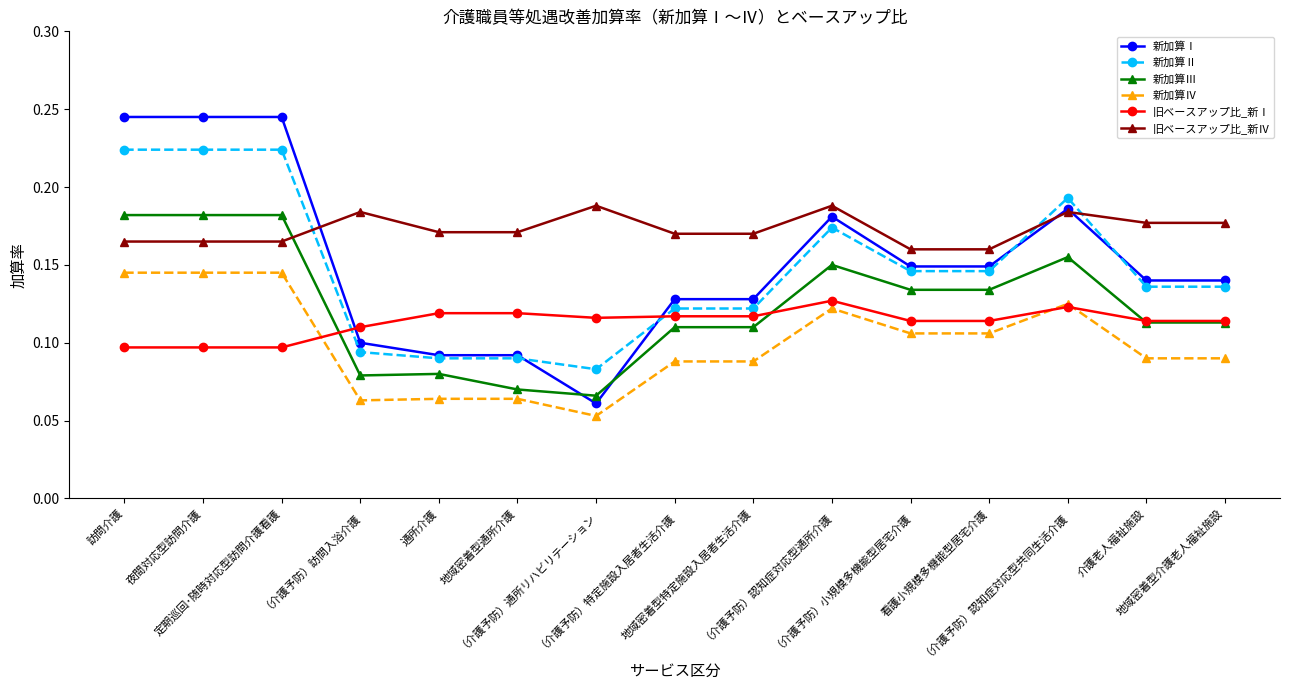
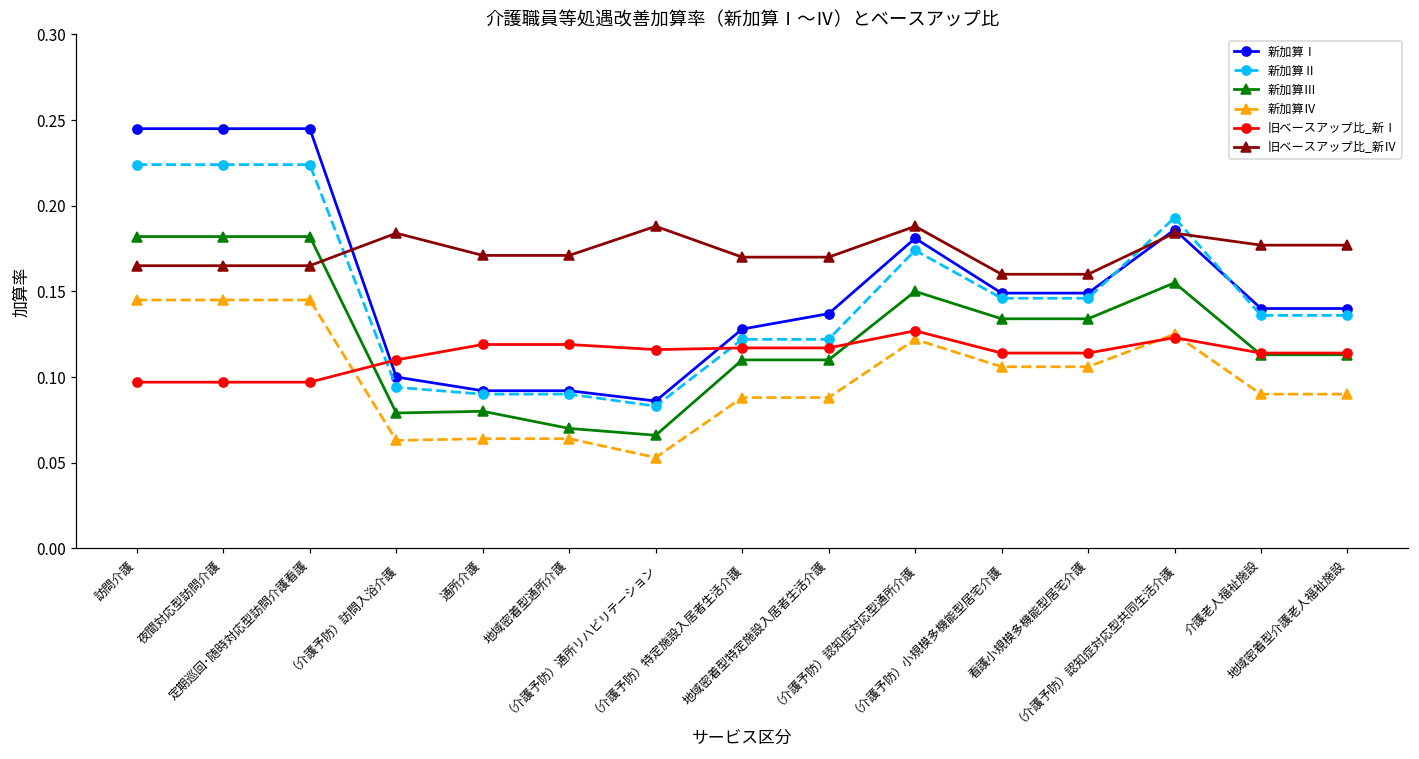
  {
    "新加算Ⅰ": {
      "訪問介護": 0.245,
      "夜間対応型訪問介護": 0.245,
      "定期巡回･随時対応型訪問介護看護": 0.245,
      "（介護予防）訪問入浴介護": 0.100,
      "通所介護": 0.092,
      "地域密着型通所介護": 0.092,
-     "（介護予防）通所リハビリテーション": 0.061,
+     "（介護予防）通所リハビリテーション": 0.086,
      "（介護予防）特定施設入居者生活介護": 0.128,
-     "地域密着型特定施設入居者生活介護": 0.128,
+     "地域密着型特定施設入居者生活介護": 0.137,
      "（介護予防）認知症対応型通所介護": 0.181,
      "（介護予防）小規模多機能型居宅介護": 0.149,
      "看護小規模多機能型居宅介護": 0.149,
      "（介護予防）認知症対応型共同生活介護": 0.186,
      "介護老人福祉施設": 0.140,
      "地域密着型介護老人福祉施設": 0.140
    },
    "新加算Ⅱ": {
      "訪問介護": 0.224,
      "夜間対応型訪問介護": 0.224,
      "定期巡回･随時対応型訪問介護看護": 0.224,
      "（介護予防）訪問入浴介護": 0.094,
      "通所介護": 0.090,
      "地域密着型通所介護": 0.090,
      "（介護予防）通所リハビリテーション": 0.083,
      "（介護予防）特定施設入居者生活介護": 0.122,
      "地域密着型特定施設入居者生活介護": 0.122,
      "（介護予防）認知症対応型通所介護": 0.174,
      "（介護予防）小規模多機能型居宅介護": 0.146,
      "看護小規模多機能型居宅介護": 0.146,
      "（介護予防）認知症対応型共同生活介護": 0.193,
      "介護老人福祉施設": 0.136,
      "地域密着型介護老人福祉施設": 0.136
    },
    "新加算Ⅲ": {
      "訪問介護": 0.182,
      "夜間対応型訪問介護": 0.182,
      "定期巡回･随時対応型訪問介護看護": 0.182,
      "（介護予防）訪問入浴介護": 0.079,
      "通所介護": 0.080,
      "地域密着型通所介護": 0.070,
      "（介護予防）通所リハビリテーション": 0.066,
      "（介護予防）特定施設入居者生活介護": 0.110,
      "地域密着型特定施設入居者生活介護": 0.110,
      "（介護予防）認知症対応型通所介護": 0.150,
      "（介護予防）小規模多機能型居宅介護": 0.134,
      "看護小規模多機能型居宅介護": 0.134,
      "（介護予防）認知症対応型共同生活介護": 0.155
    },
    "新加算Ⅳ": {
      "訪問介護": 0.145,
      "夜間対応型訪問介護": 0.145,
      "定期巡回･随時対応型訪問介護看護": 0.145,
      "（介護予防）訪問入浴介護": 0.063,
      "通所介護": 0.064,
      "地域密着型通所介護": 0.064,
      "（介護予防）通所リハビリテーション": 0.053,
      "（介護予防）特定施設入居者生活介護": 0.088,
      "地域密着型特定施設入居者生活介護": 0.088,
      "（介護予防）認知症対応型通所介護": 0.122,
      "（介護予防）小規模多機能型居宅介護": 0.106,
      "看護小規模多機能型居宅介護": 0.106,
      "（介護予防）認知症対応型共同生活介護": 0.125,
      "介護老人福祉施設": 0.090,
      "地域密着型介護老人福祉施設": 0.090
    },
    "旧ベースアップ比_新Ⅰ": {
      "訪問介護": 0.097,
      "夜間対応型訪問介護": 0.097,
      "定期巡回･随時対応型訪問介護看護": 0.097,
      "（介護予防）訪問入浴介護": 0.110,
      "通所介護": 0.119,
      "地域密着型通所介護": 0.119,
      "（介護予防）通所リハビリテーション": 0.116,
      "（介護予防）特定施設入居者生活介護": 0.117,
      "地域密着型特定施設入居者生活介護": 0.117,
      "（介護予防）認知症対応型通所介護": 0.127,
      "（介護予防）小規模多機能型居宅介護": 0.114,
      "看護小規模多機能型居宅介護": 0.114,
      "（介護予防）認知症対応型共同生活介護": 0.123
    },
    "旧ベースアップ比_新Ⅳ": {
      "訪問介護": 0.165,
      "夜間対応型訪問介護": 0.165,
      "定期巡回･随時対応型訪問介護看護": 0.165,
      "（介護予防）訪問入浴介護": 0.184,
      "通所介護": 0.171,
      "地域密着型通所介護": 0.171,
      "（介護予防）通所リハビリテーション": 0.188,
      "（介護予防）特定施設入居者生活介護": 0.170,
      "地域密着型特定施設入居者生活介護": 0.170,
      "（介護予防）認知症対応型通所介護": 0.188,
      "（介護予防）小規模多機能型居宅介護": 0.160,
      "看護小規模多機能型居宅介護": 0.160,
      "（介護予防）認知症対応型共同生活介護": 0.184,
      "介護老人福祉施設": 0.177,
      "地域密着型介護老人福祉施設": 0.177
    }
  }
